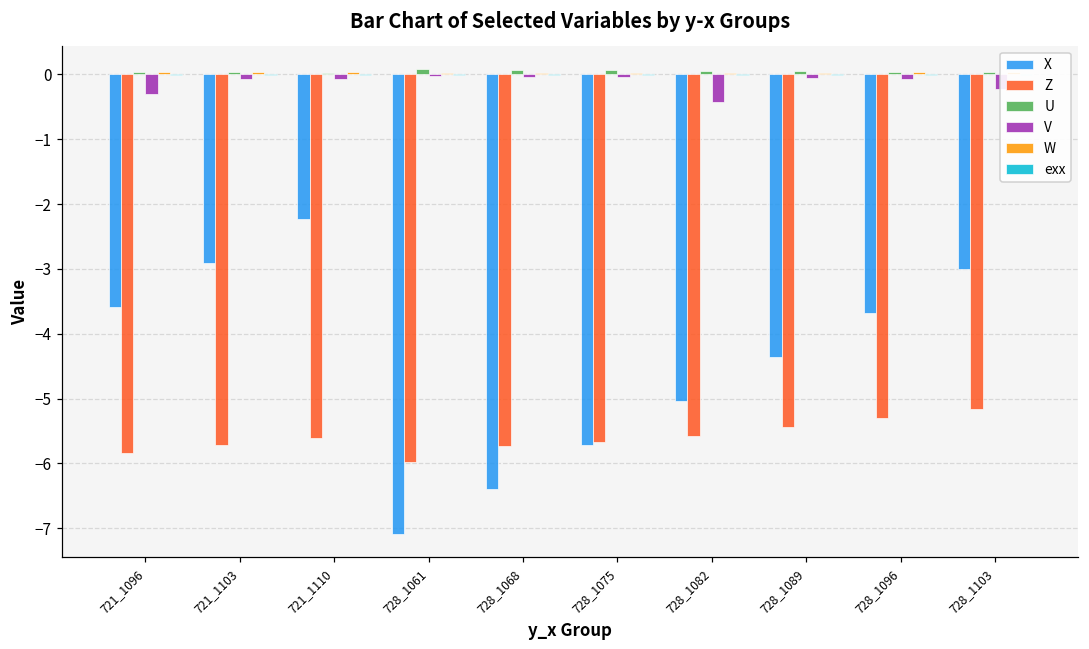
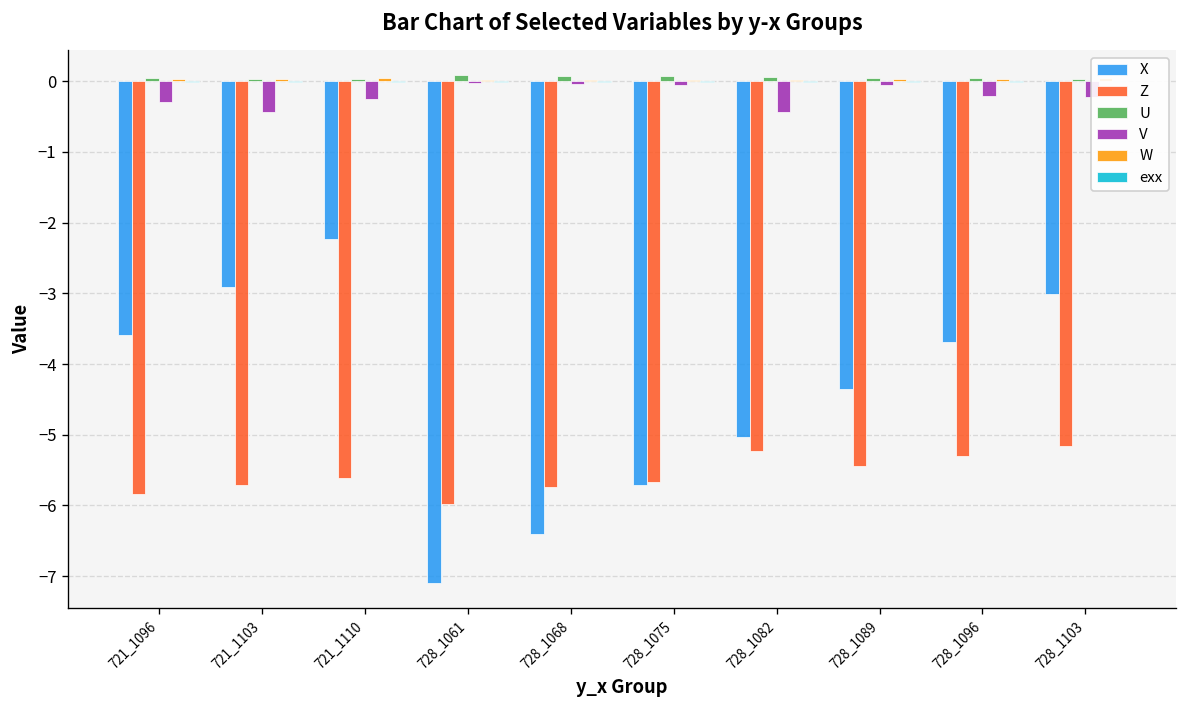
  {
    "Z": {
      "721_1096": -5.8,
      "721_1103": -5.7,
      "721_1110": -5.6,
      "728_1061": -6.0,
      "728_1068": -5.7,
      "728_1075": -5.7,
-     "728_1082": -5.6,
+     "728_1082": -5.2,
      "728_1089": -5.4,
      "728_1096": -5.3,
      "728_1103": -5.2
    },
    "U": {
      "728_1061": 0.1,
      "728_1068": 0.1,
      "728_1075": 0.1,
      "728_1082": 0.1,
      "728_1089": 0.1,
      "728_1096": 0.0
    },
    "V": {
      "721_1096": -0.3,
-     "721_1103": -0.1,
-     "721_1110": -0.1,
+     "721_1103": -0.4,
+     "721_1110": -0.3,
      "728_1075": 0.0,
      "728_1082": -0.4,
      "728_1089": -0.1,
-     "728_1096": -0.1
+     "728_1096": -0.2
    }
  }
